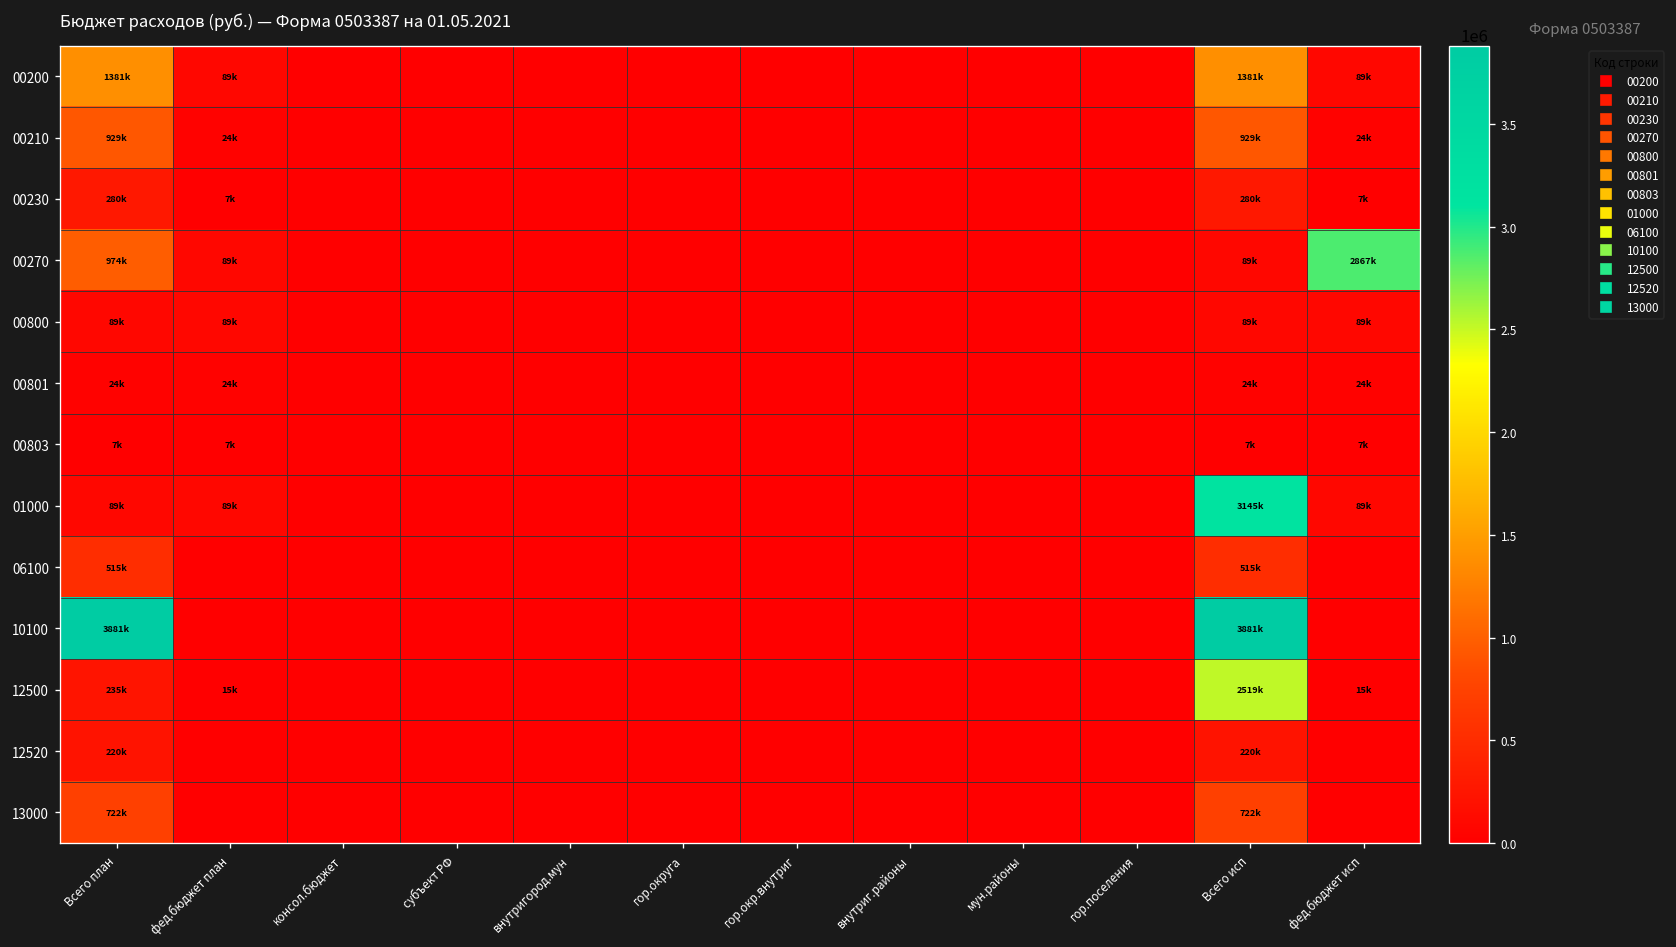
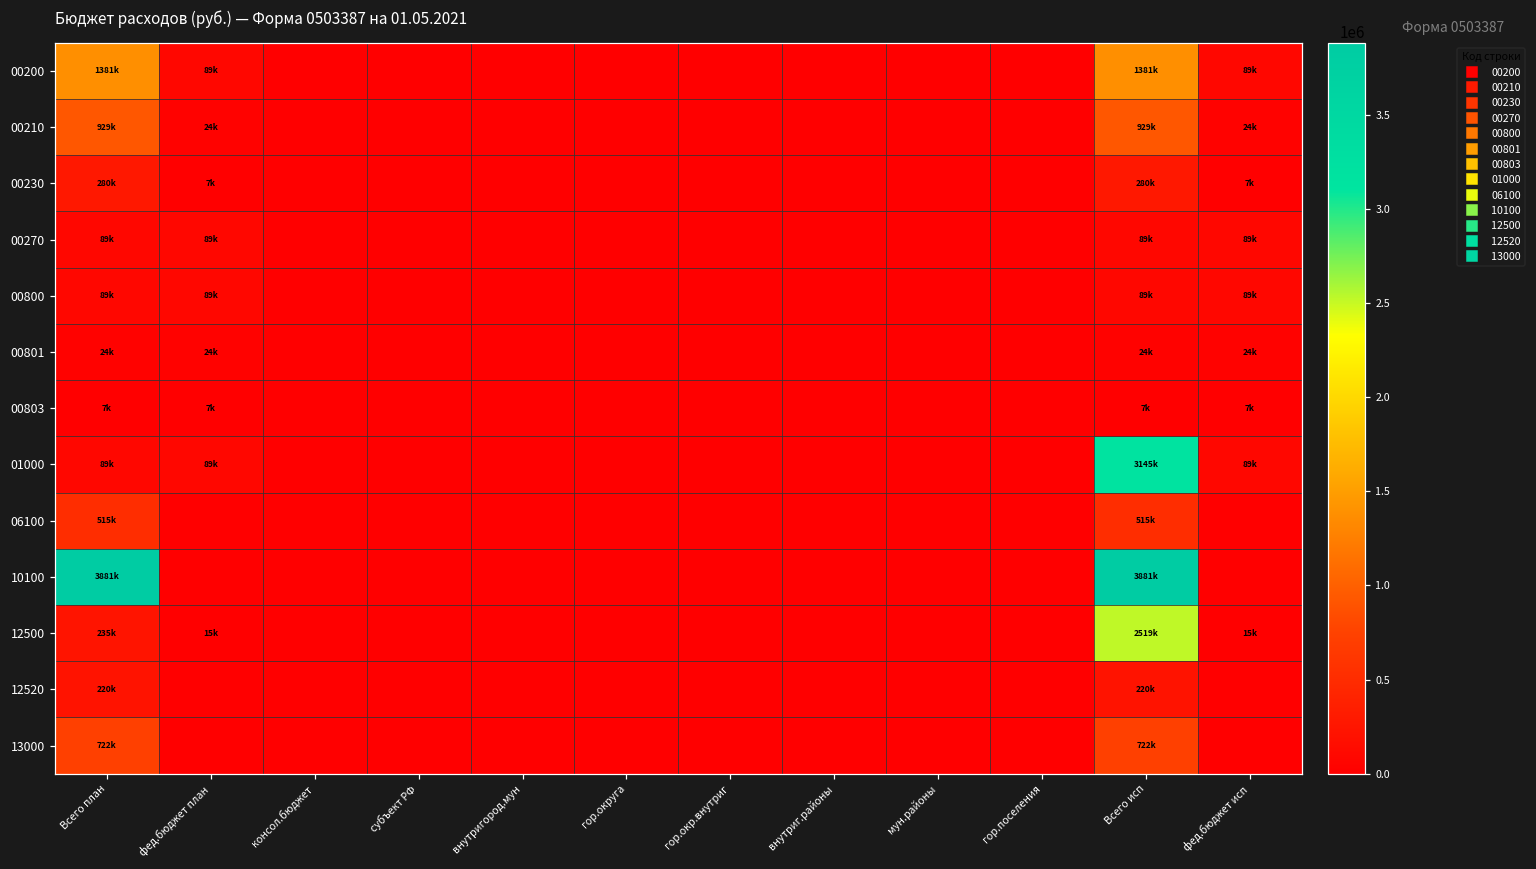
  {
    "00200": {
      "Всего план": "1381k",
      "фед.бюджет план": "89k",
      "Всего исп": "1381k",
      "фед.бюджет исп": "89k"
    },
    "00210": {
      "Всего план": "929k",
      "фед.бюджет план": "24k",
      "Всего исп": "929k",
      "фед.бюджет исп": "24k"
    },
    "00230": {
      "Всего план": "280k",
      "фед.бюджет план": "7k",
      "Всего исп": "280k",
      "фед.бюджет исп": "7k"
    },
    "00270": {
-     "Всего план": "974k",
+     "Всего план": "89k",
      "фед.бюджет план": "89k",
      "Всего исп": "89k",
-     "фед.бюджет исп": "2867k"
+     "фед.бюджет исп": "89k"
    },
    "00800": {
      "Всего план": "89k",
      "фед.бюджет план": "89k",
      "Всего исп": "89k",
      "фед.бюджет исп": "89k"
    },
    "00801": {
      "Всего план": "24k",
      "фед.бюджет план": "24k",
      "Всего исп": "24k",
      "фед.бюджет исп": "24k"
    },
    "00803": {
      "Всего план": "7k",
      "фед.бюджет план": "7k",
      "Всего исп": "7k",
      "фед.бюджет исп": "7k"
    },
    "01000": {
      "Всего план": "89k",
      "фед.бюджет план": "89k",
      "Всего исп": "3145k",
      "фед.бюджет исп": "89k"
    },
    "06100": {
      "Всего план": "515k",
      "Всего исп": "515k"
    },
    "10100": {
      "Всего план": "3881k",
      "Всего исп": "3881k"
    },
    "12500": {
      "Всего план": "235k",
      "фед.бюджет план": "15k",
      "Всего исп": "2519k",
      "фед.бюджет исп": "15k"
    },
    "12520": {
      "Всего план": "220k",
      "Всего исп": "220k"
    },
    "13000": {
      "Всего план": "722k",
      "Всего исп": "722k"
    }
  }
